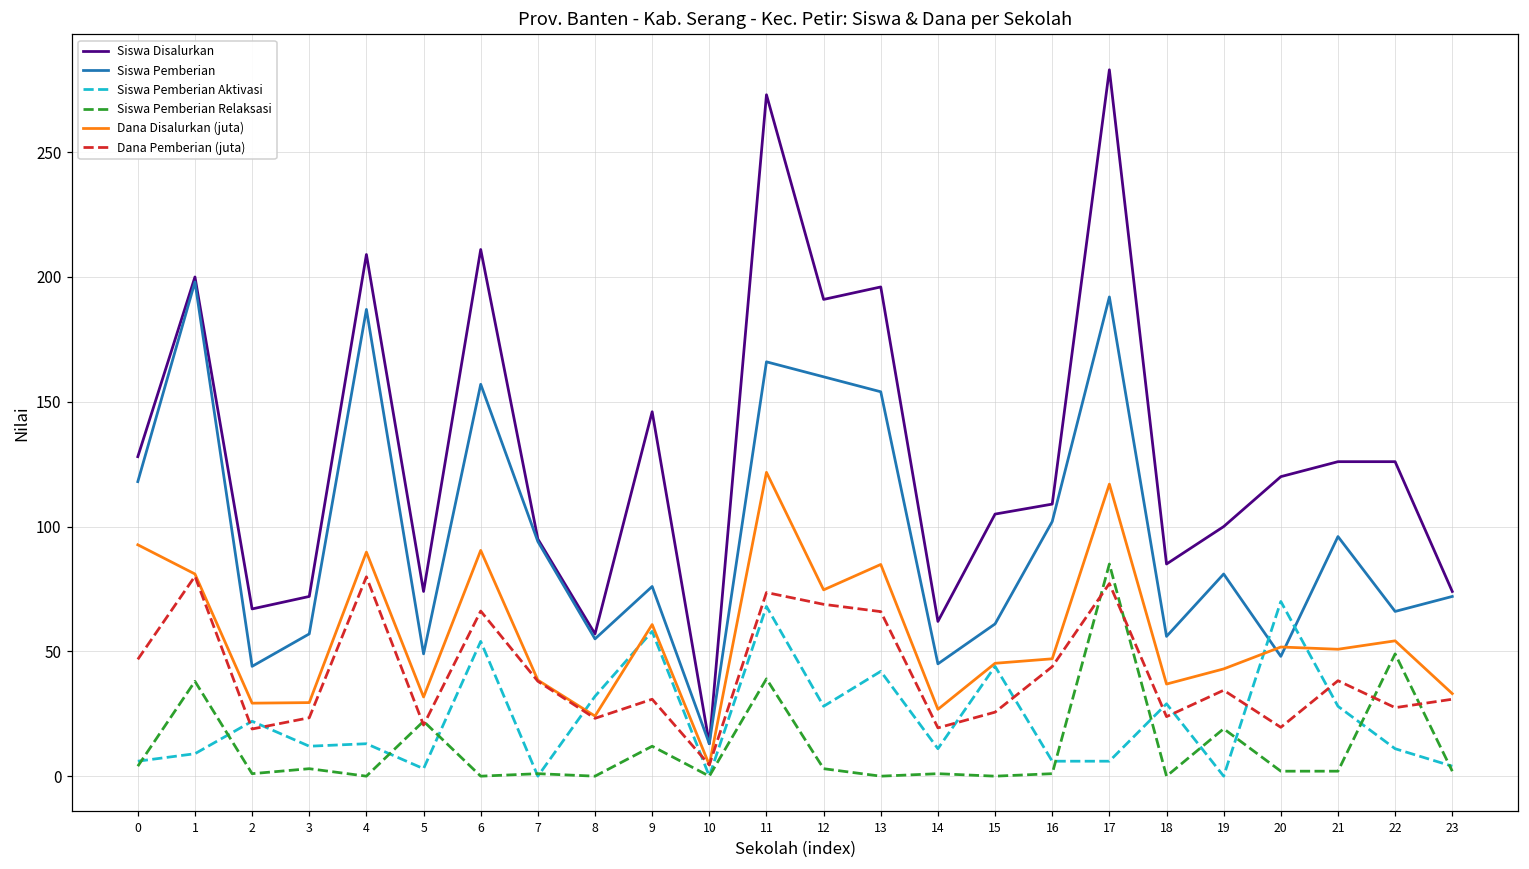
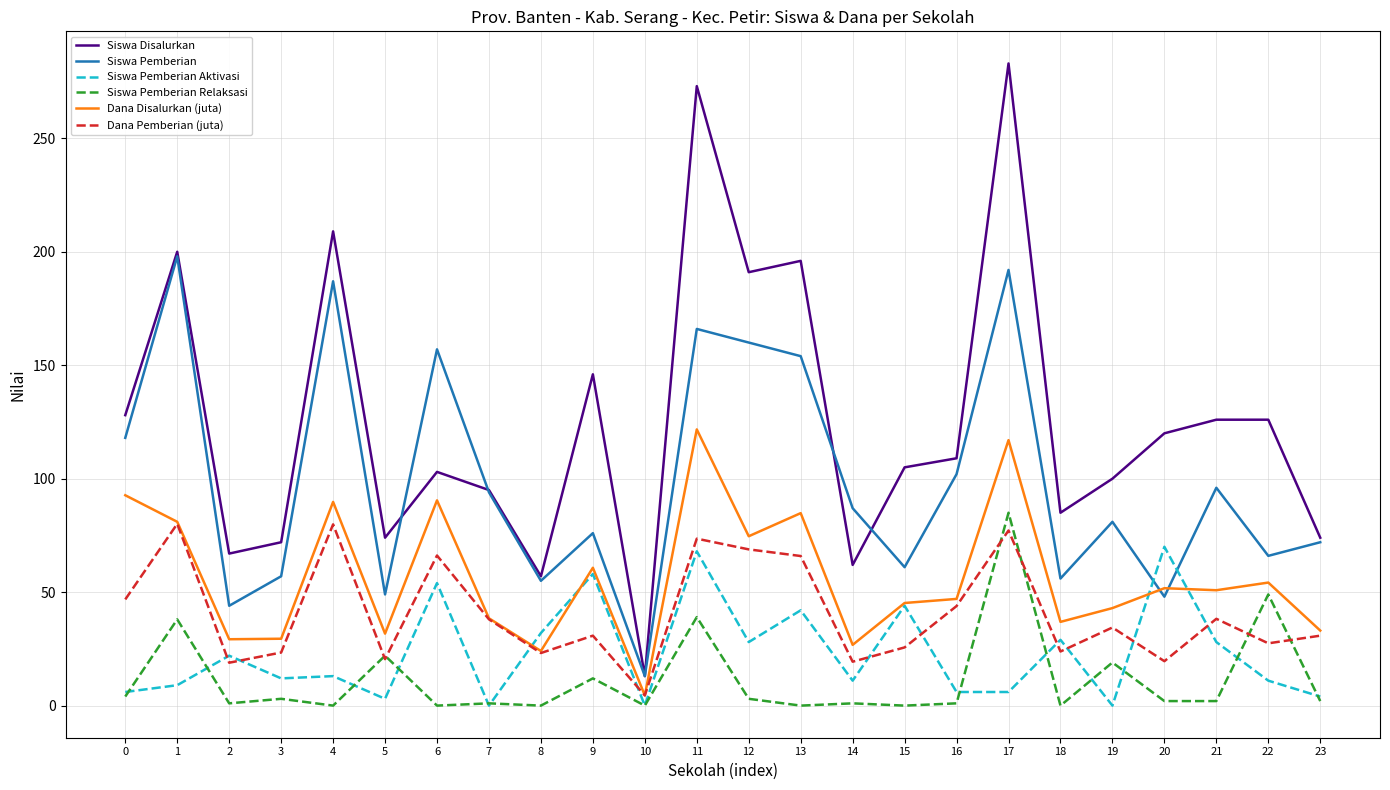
  {
    "Siswa Disalurkan": {
      "0": 128,
      "1": 200,
      "2": 67,
      "3": 72,
      "4": 209,
      "5": 74,
-     "6": 211,
+     "6": 103,
      "8": 57,
      "9": 146,
      "11": 273,
      "12": 191,
      "13": 196,
      "14": 62,
      "15": 105,
      "16": 109,
      "17": 283,
      "18": 85,
      "19": 100,
      "20": 120,
      "21": 126,
      "22": 126,
      "23": 74
    },
    "Siswa Pemberian": {
      "0": 118,
      "1": 198,
      "2": 44,
      "3": 57,
      "4": 187,
      "5": 49,
      "6": 157,
      "8": 55,
      "9": 76,
      "11": 166,
      "12": 160,
      "13": 154,
-     "14": 45,
+     "14": 87,
      "15": 61,
      "16": 102,
      "17": 192,
      "18": 56,
      "19": 81,
      "20": 48,
      "21": 96,
      "22": 66,
      "23": 72
    },
    "Siswa Pemberian Aktivasi": {
      "0": 6,
      "1": 9,
      "2": 22,
      "3": 12,
      "4": 13,
      "5": 3,
      "6": 54,
      "8": 32,
      "9": 58,
      "11": 68,
      "12": 28,
      "13": 42,
      "14": 11,
      "15": 44,
      "16": 6,
      "17": 6,
      "18": 29,
      "19": 0,
      "20": 70,
      "21": 28,
      "22": 11,
      "23": 4
    },
    "Siswa Pemberian Relaksasi": {
      "0": 4,
      "1": 38,
      "2": 1,
      "3": 3,
      "4": 0,
      "5": 22,
      "6": 0,
      "8": 0,
      "9": 12,
      "11": 39,
      "12": 3,
      "13": 0,
      "14": 1,
      "15": 0,
      "16": 1,
      "17": 85,
      "18": 0,
      "19": 19,
      "20": 2,
      "21": 2,
      "22": 49,
      "23": 2
    },
    "Dana Disalurkan (juta)": {
      "0": 93,
      "2": 29,
      "3": 29,
      "4": 90,
      "5": 32,
      "6": 90,
      "9": 61,
      "11": 122,
      "12": 75,
      "13": 85,
      "14": 27,
      "15": 45,
      "16": 47,
      "17": 117,
      "18": 37,
      "19": 43,
      "20": 52,
      "21": 51,
      "22": 54,
      "23": 33
    },
    "Dana Pemberian (juta)": {
      "0": 47,
      "2": 19,
      "3": 23,
      "4": 80,
      "5": 20,
      "6": 66,
      "9": 31,
      "11": 74,
      "12": 69,
      "13": 66,
      "14": 19,
      "15": 26,
      "16": 44,
      "17": 77,
      "18": 24,
      "19": 34,
      "20": 20,
      "21": 38,
      "22": 27,
      "23": 31
    }
  }
